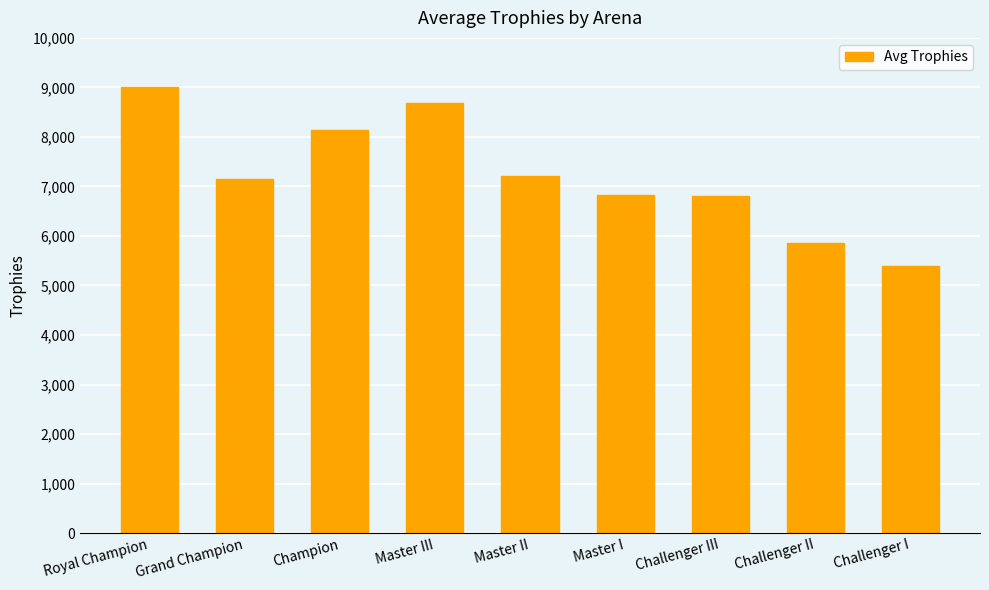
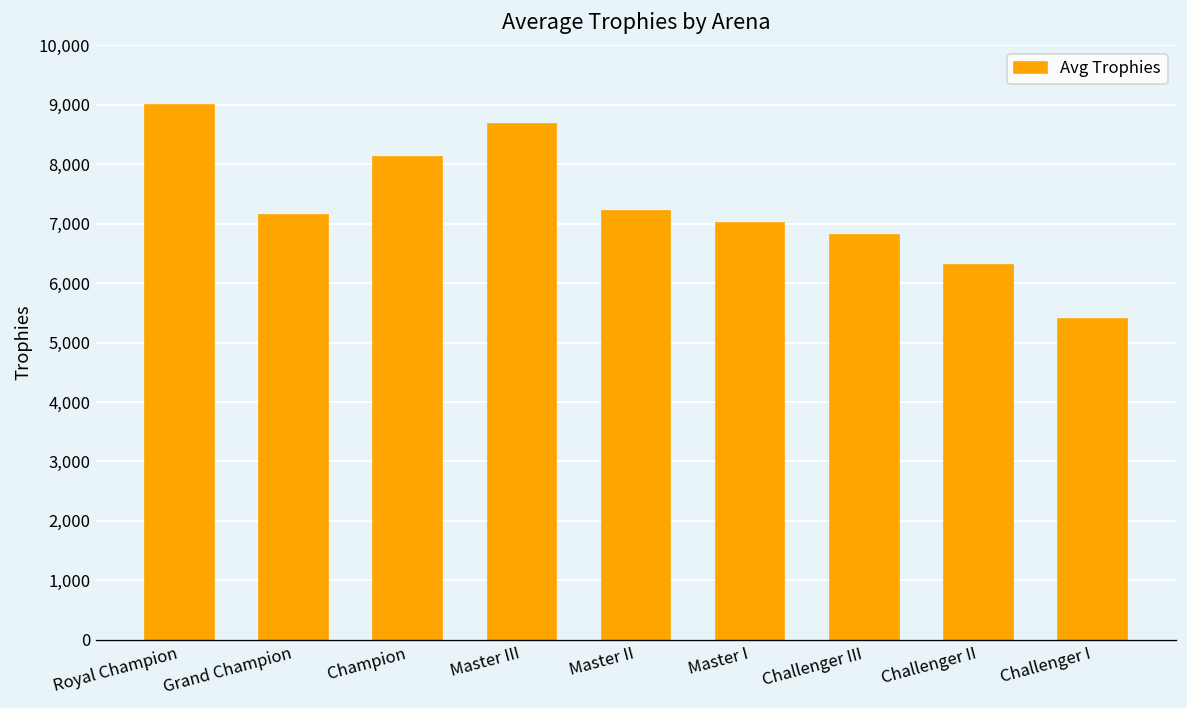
  {
    "Royal Champion": "9,000",
    "Grand Champion": "7,100",
    "Champion": "8,100",
    "Master III": "8,700",
    "Master II": "7,200",
-   "Master I": "6,800",
+   "Master I": "7,000",
    "Challenger III": "6,800",
-   "Challenger II": "5,900",
+   "Challenger II": "6,300",
    "Challenger I": "5,400"
  }
